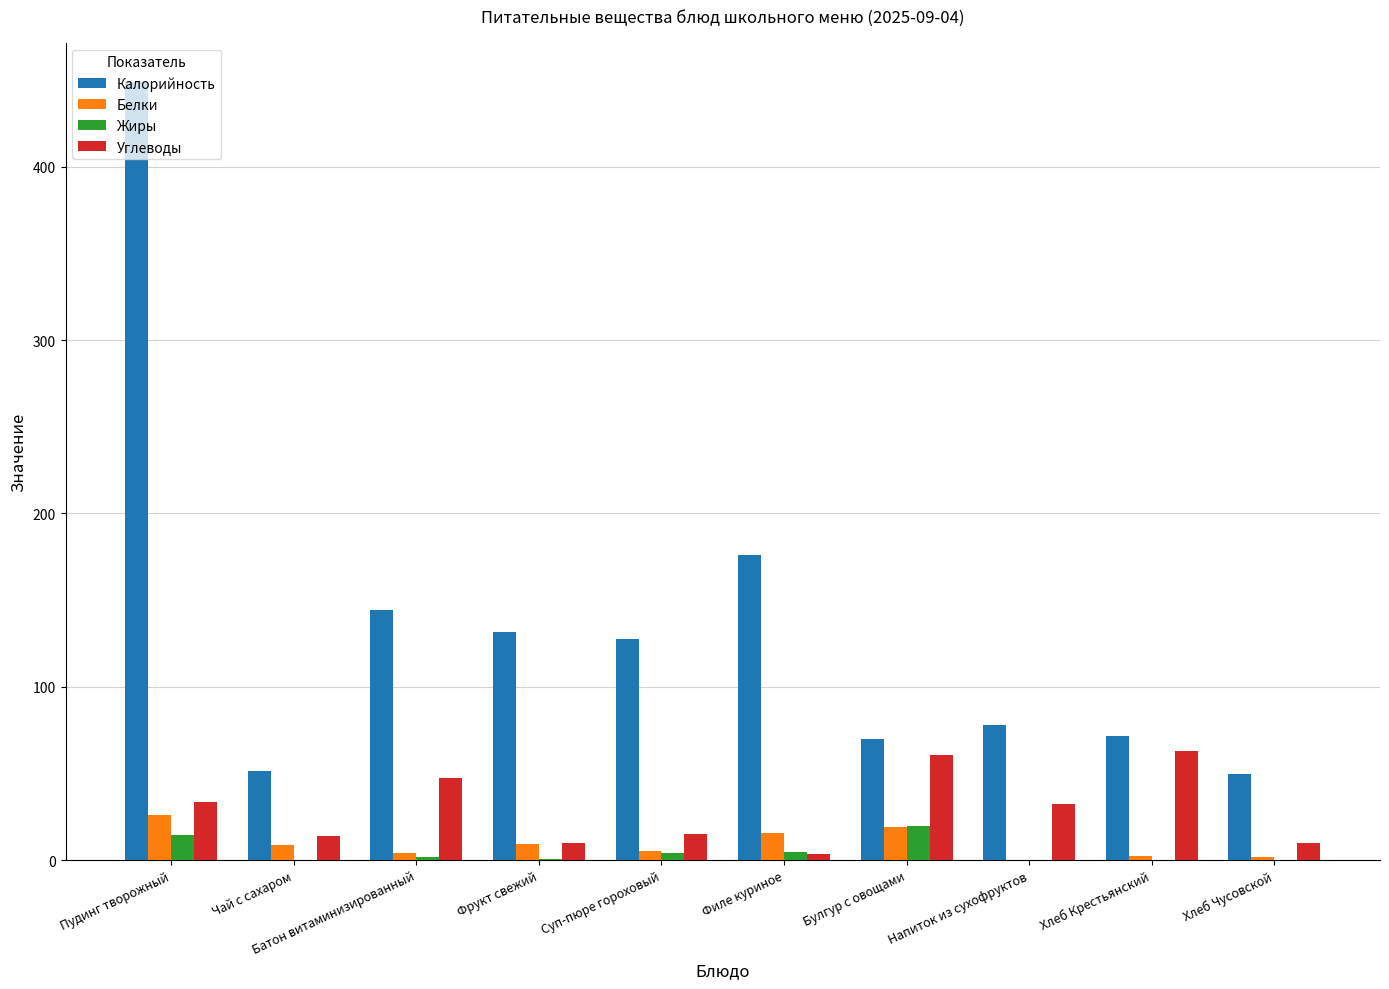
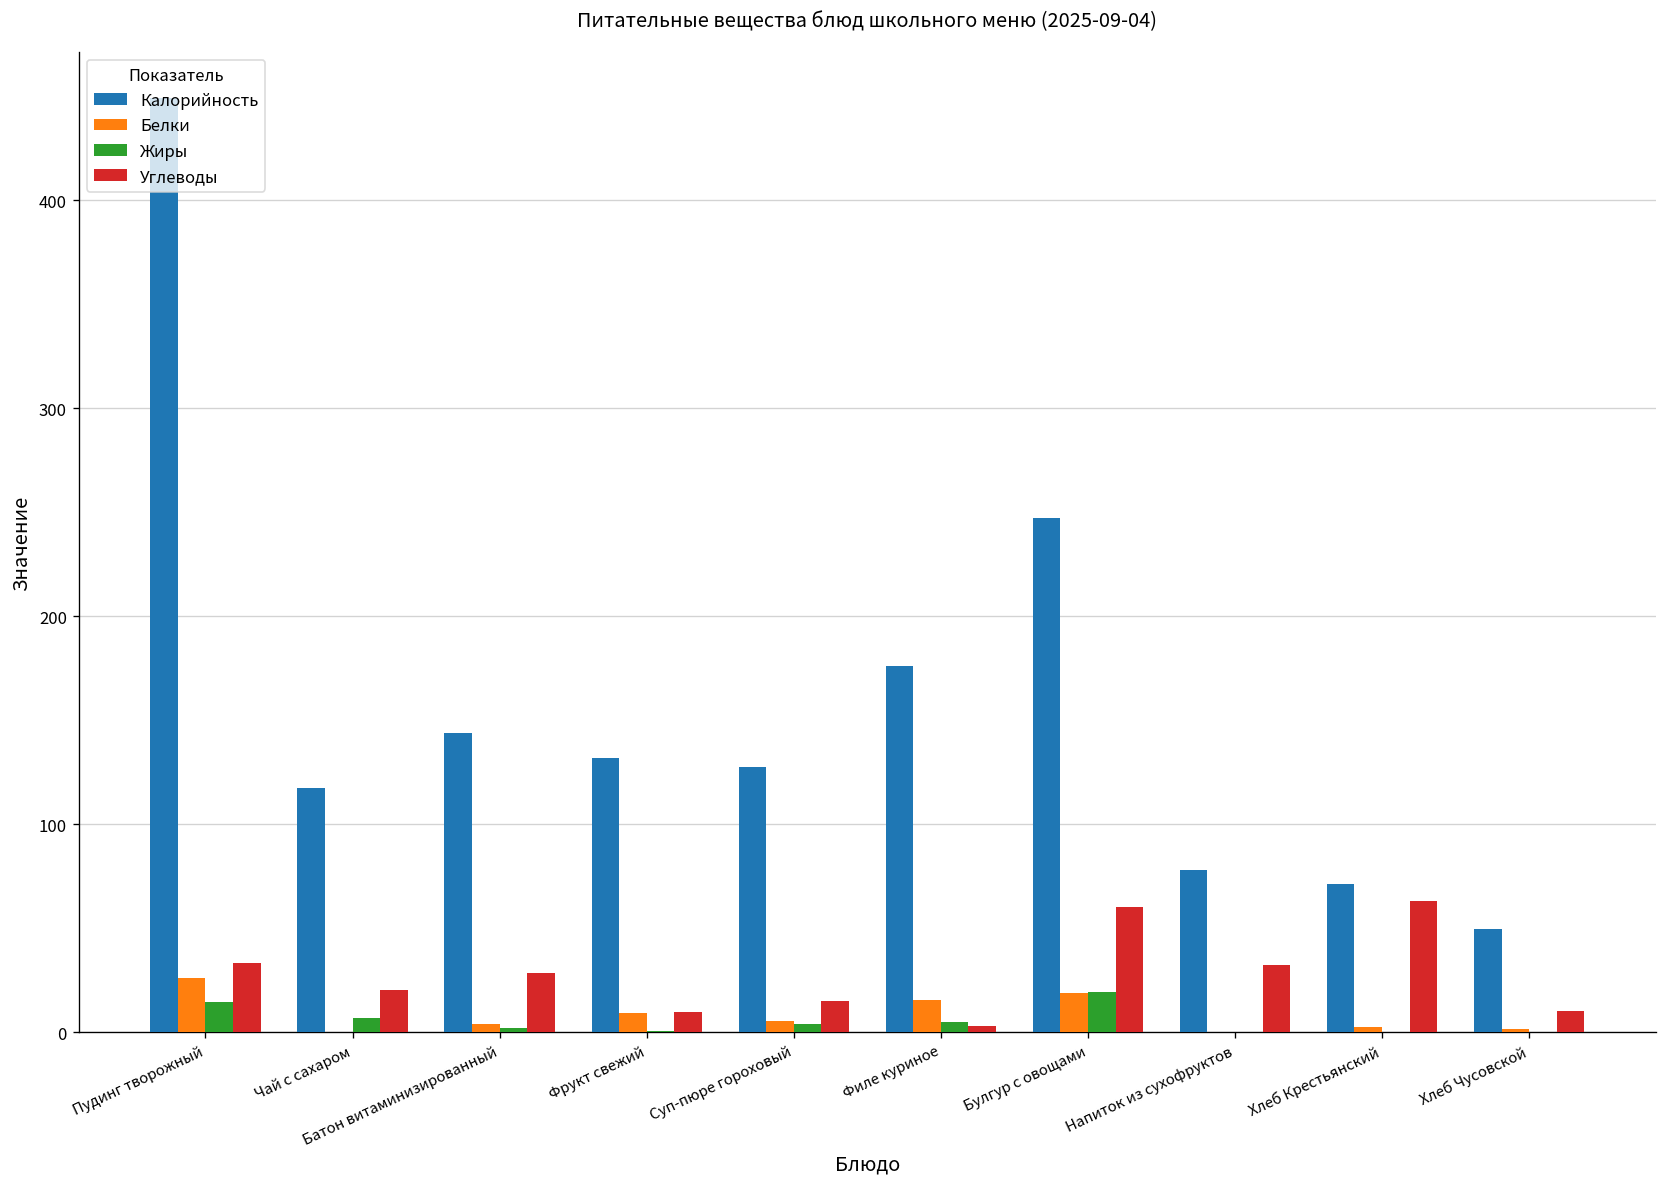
  {
    "Калорийность": {
-     "Чай с сахаром": 51,
+     "Чай с сахаром": 117,
      "Батон витаминизированный": 144,
      "Фрукт свежий": 132,
      "Суп-пюре гороховый": 128,
      "Филе куриное": 176,
-     "Булгур с овощами": 70,
+     "Булгур с овощами": 247,
      "Напиток из сухофруктов": 78,
      "Хлеб Крестьянский": 71,
      "Хлеб Чусовской": 50
    },
    "Белки": {
      "Пудинг творожный": 26,
-     "Чай с сахаром": 9,
+     "Чай с сахаром": 0,
      "Батон витаминизированный": 4,
      "Фрукт свежий": 9,
      "Суп-пюре гороховый": 5,
      "Филе куриное": 16,
      "Булгур с овощами": 19,
      "Хлеб Крестьянский": 2,
      "Хлеб Чусовской": 2
    },
    "Жиры": {
      "Пудинг творожный": 14,
-     "Чай с сахаром": 0,
+     "Чай с сахаром": 7,
      "Батон витаминизированный": 2,
      "Суп-пюре гороховый": 4,
      "Филе куриное": 5,
      "Булгур с овощами": 19,
      "Напиток из сухофруктов": 0
    },
    "Углеводы": {
      "Пудинг творожный": 33,
-     "Чай с сахаром": 14,
-     "Батон витаминизированный": 48,
+     "Чай с сахаром": 20,
+     "Батон витаминизированный": 29,
      "Фрукт свежий": 10,
      "Суп-пюре гороховый": 15,
      "Филе куриное": 3,
      "Булгур с овощами": 60,
      "Напиток из сухофруктов": 33,
      "Хлеб Крестьянский": 63,
      "Хлеб Чусовской": 10
    }
  }
